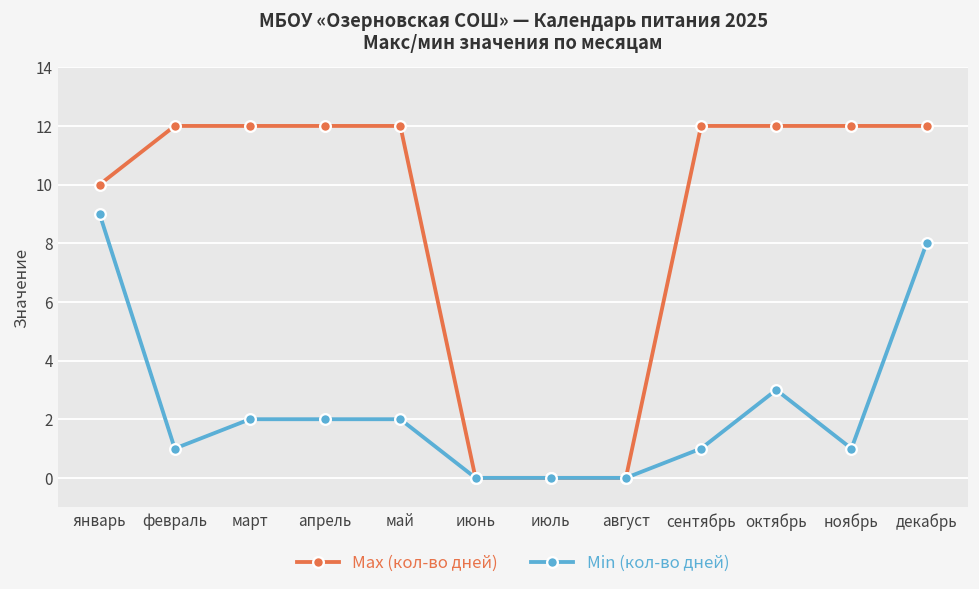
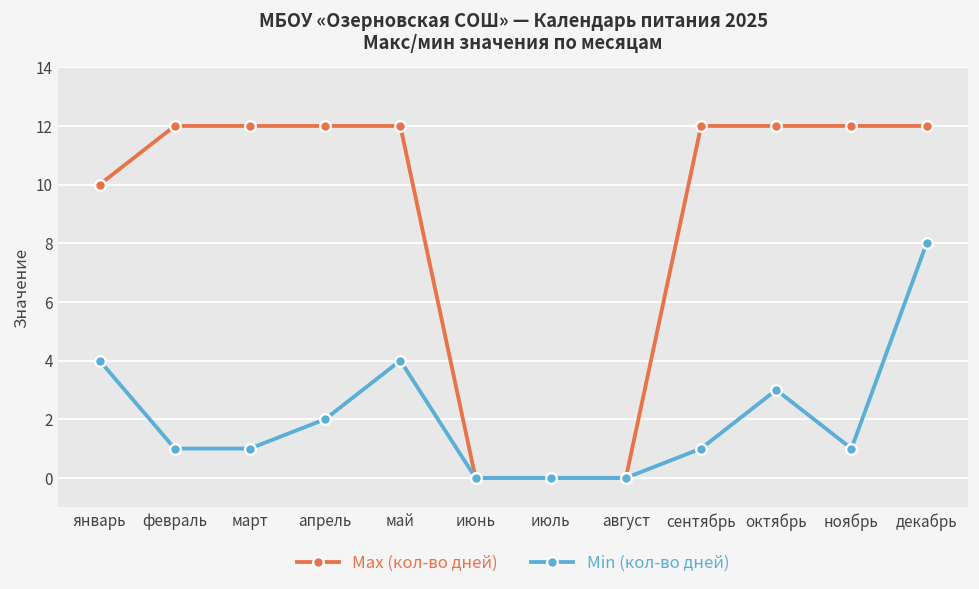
  {
    "Max (кол-во дней)": {
      "январь": 10,
      "февраль": 12,
      "март": 12,
      "апрель": 12,
      "май": 12,
      "сентябрь": 12,
      "октябрь": 12,
      "ноябрь": 12,
      "декабрь": 12
    },
    "Min (кол-во дней)": {
-     "январь": 9,
+     "январь": 4,
      "февраль": 1,
-     "март": 2,
+     "март": 1,
      "апрель": 2,
-     "май": 2,
+     "май": 4,
      "сентябрь": 1,
      "октябрь": 3,
      "ноябрь": 1,
      "декабрь": 8
    }
  }
